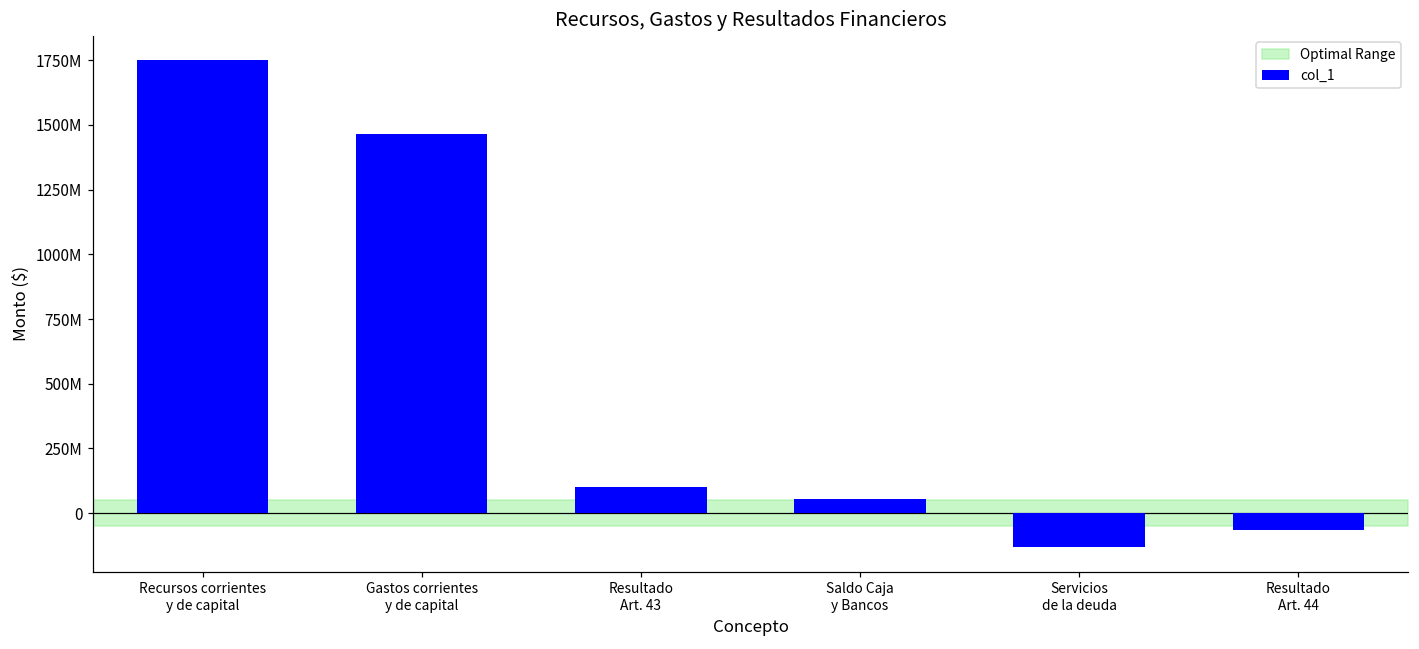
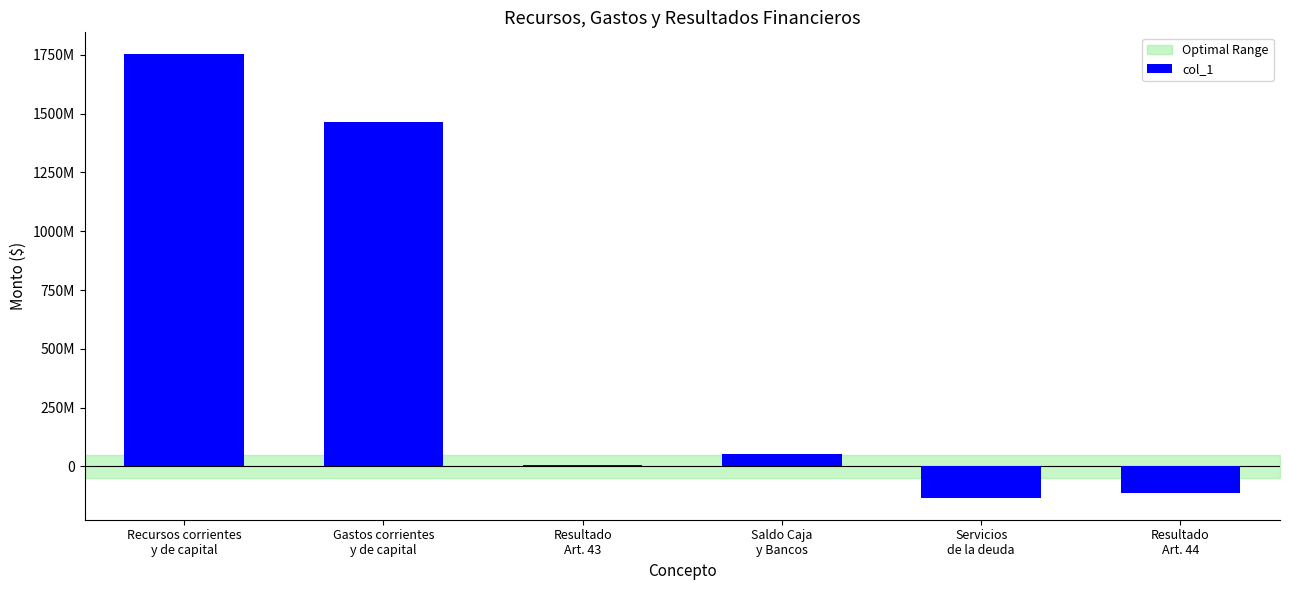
  {
    "col_1": {
      "Recursos corrientes y de capital": 1750000000,
      "Gastos corrientes y de capital": 1460000000,
-     "Resultado Art. 43": 100000000,
+     "Resultado Art. 43": 10000000,
      "Saldo Caja y Bancos": 60000000,
      "Servicios de la deuda": -130000000,
-     "Resultado Art. 44": -60000000
+     "Resultado Art. 44": -110000000
    }
  }
